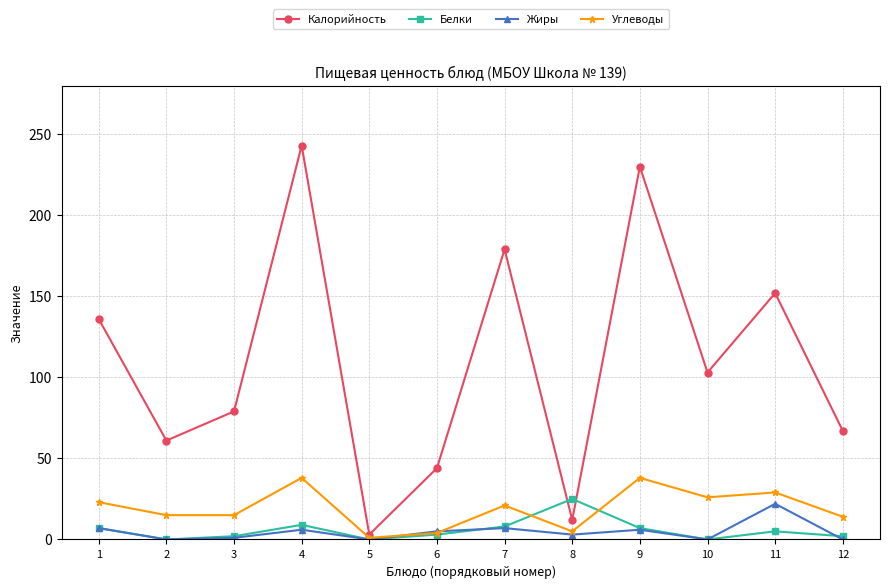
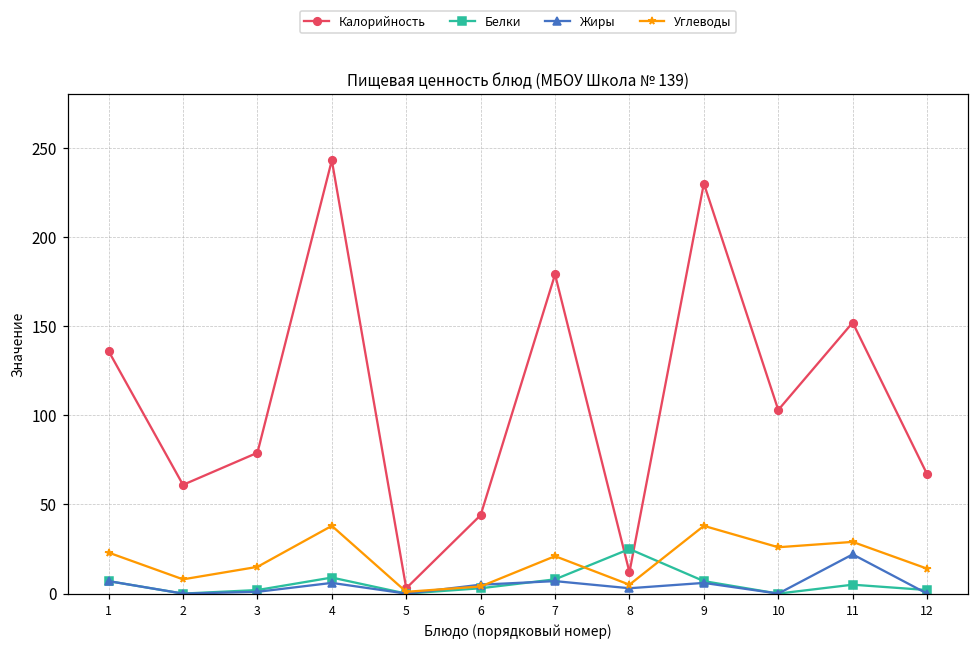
  {
    "Калорийность": {
      "1": 136,
      "2": 61,
      "3": 79,
      "4": 243,
      "5": 3,
      "6": 44,
      "7": 179,
      "8": 12,
      "9": 230,
      "10": 103,
      "11": 152,
      "12": 67
    },
    "Белки": {
      "4": 9,
      "8": 25,
      "11": 5,
      "12": 2
    },
    "Жиры": {
      "4": 6,
      "8": 3,
      "11": 22,
      "12": 0
    },
    "Углеводы": {
      "1": 23,
-     "2": 15,
+     "2": 8,
      "3": 15,
      "4": 38,
      "7": 21,
      "8": 5,
      "9": 38,
      "10": 26,
      "11": 29,
      "12": 14
    }
  }
